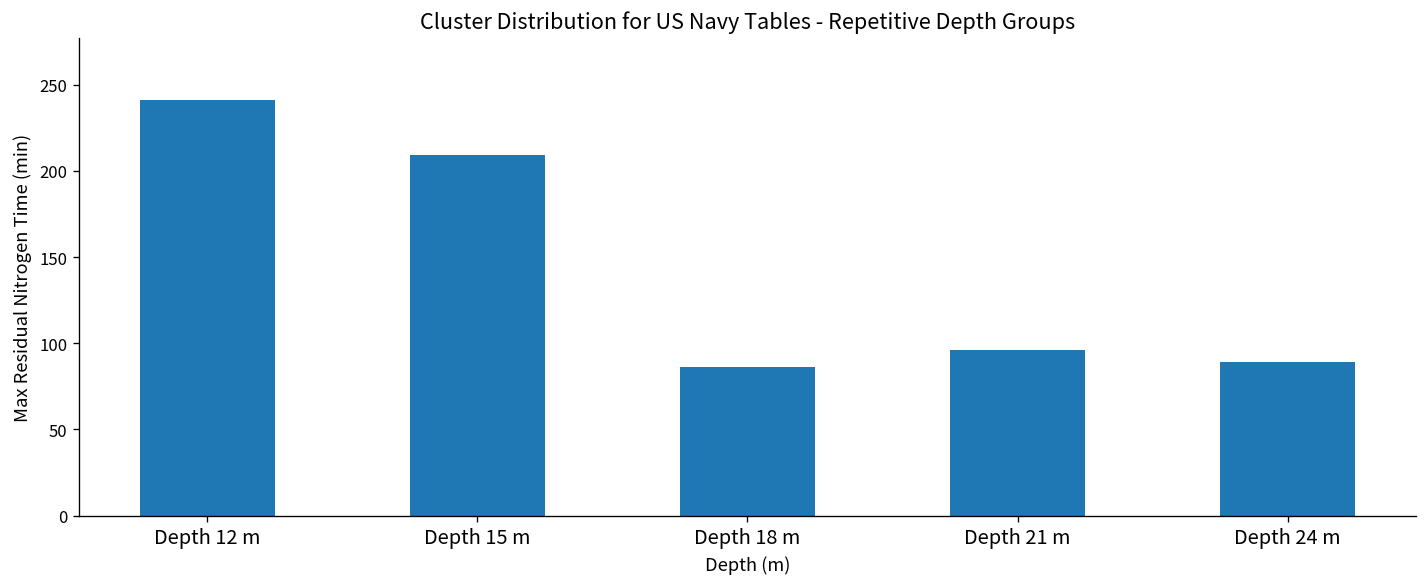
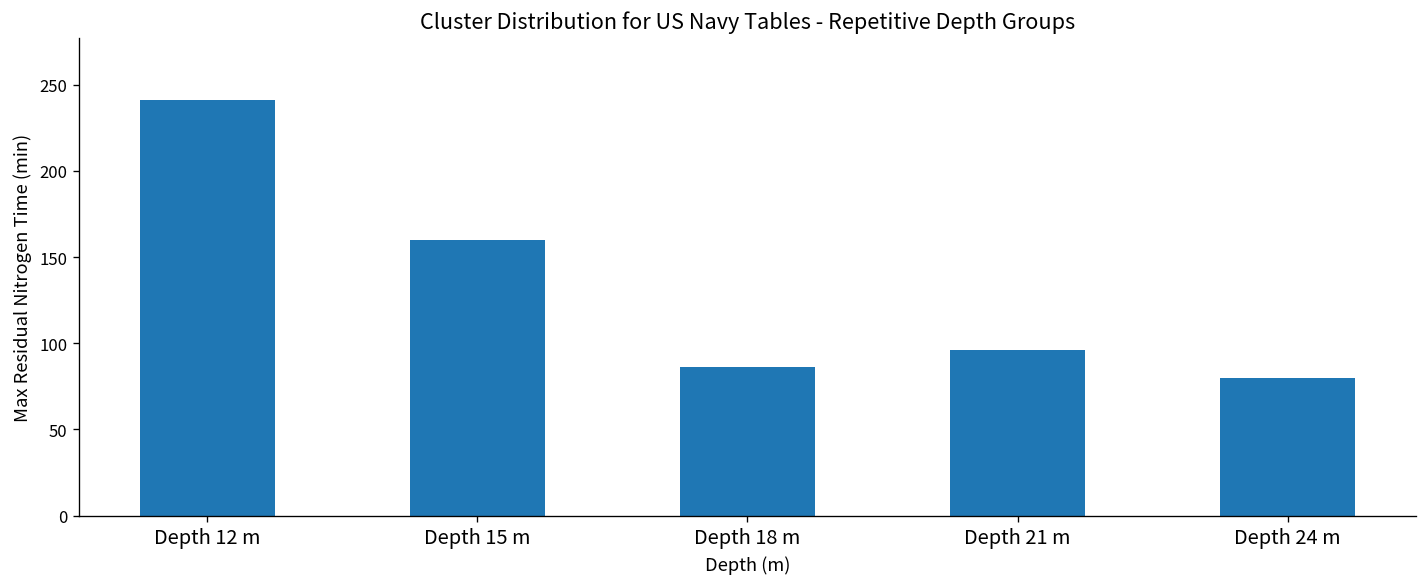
  {
    "Depth 12 m": 241,
-   "Depth 15 m": 209,
+   "Depth 15 m": 160,
    "Depth 18 m": 86,
    "Depth 21 m": 96,
-   "Depth 24 m": 89
+   "Depth 24 m": 80
  }
